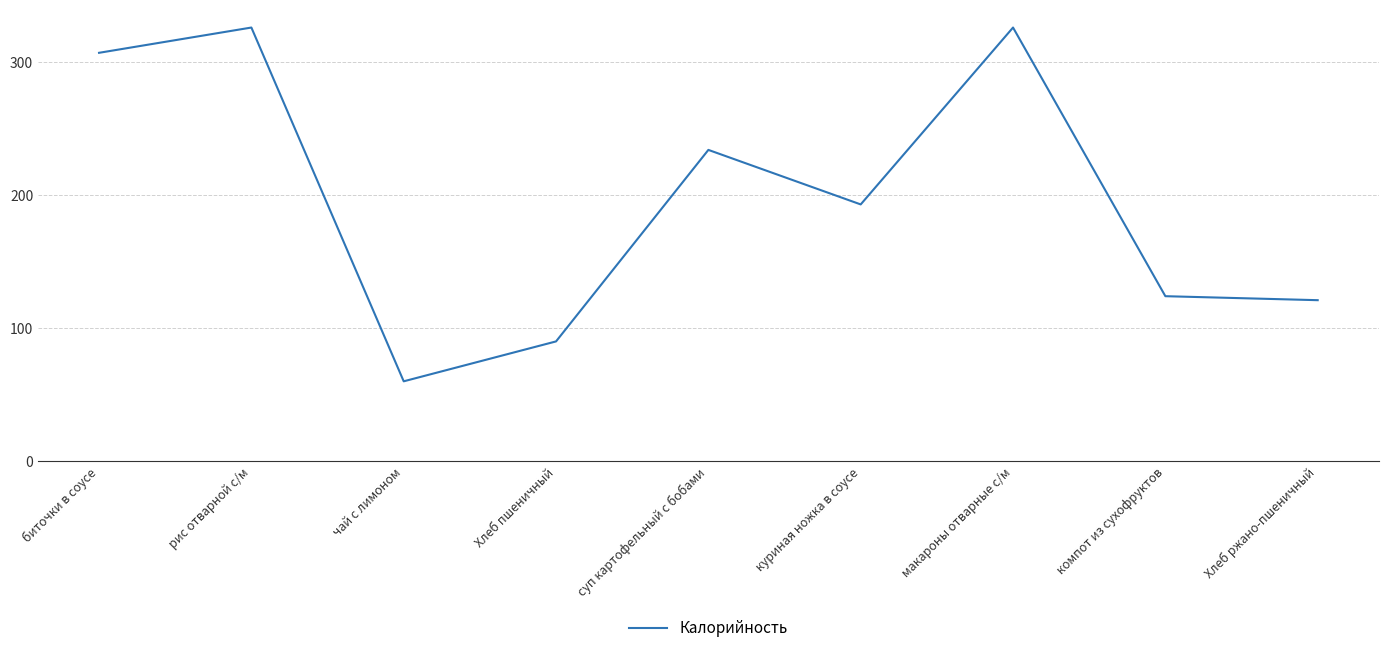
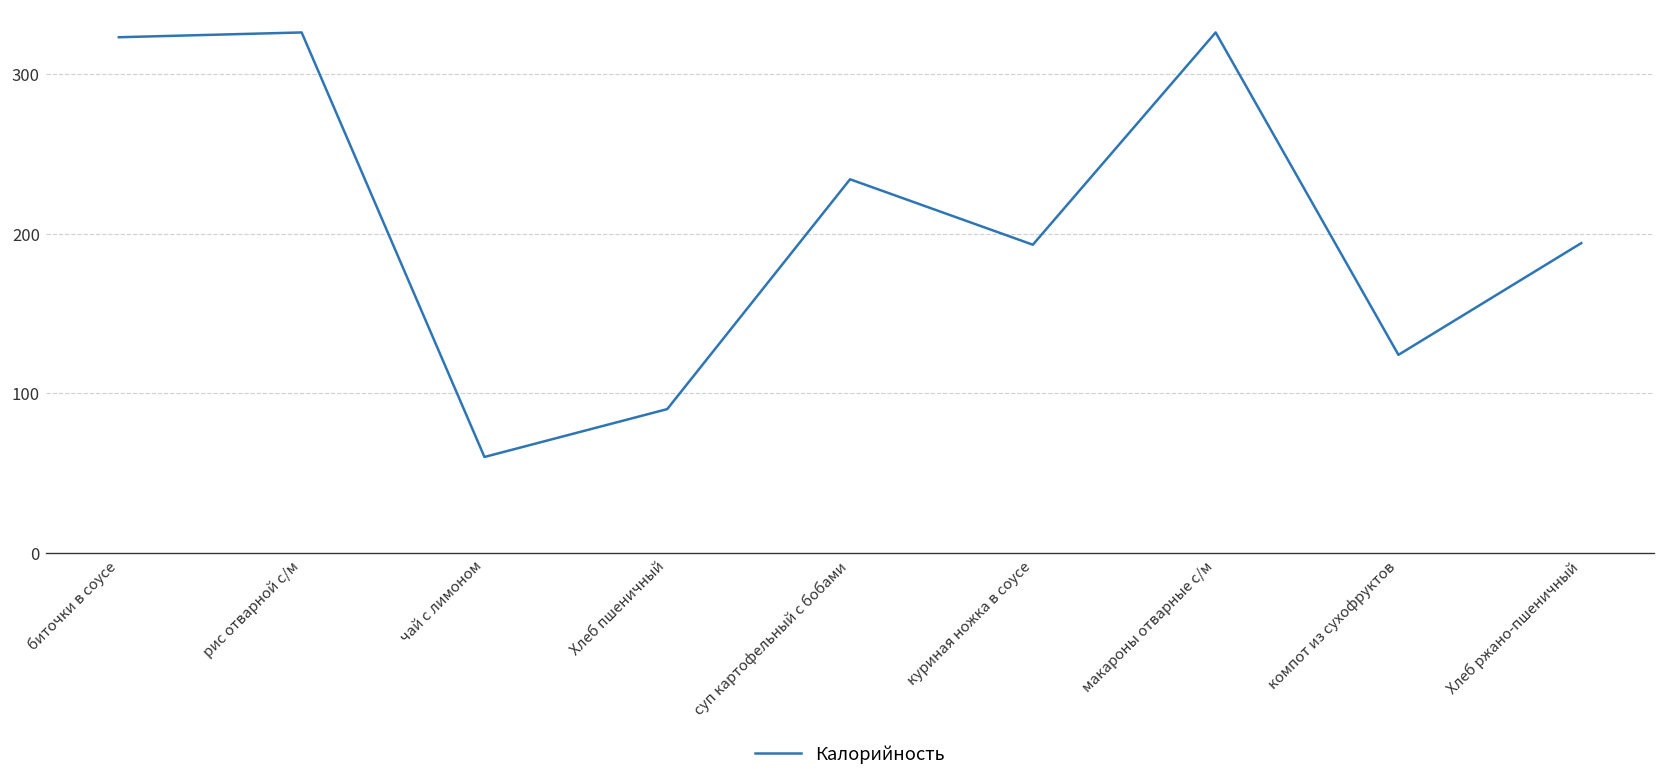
  {
-   "биточки в соусе": 307,
+   "биточки в соусе": 323,
    "рис отварной с/м": 326,
    "чай с лимоном": 60,
    "Хлеб пшеничный": 90,
    "суп картофельный с бобами": 234,
    "куриная ножка в соусе": 193,
    "макароны отварные с/м": 326,
    "компот из сухофруктов": 124,
-   "Хлеб ржано-пшеничный": 121
+   "Хлеб ржано-пшеничный": 194
  }
